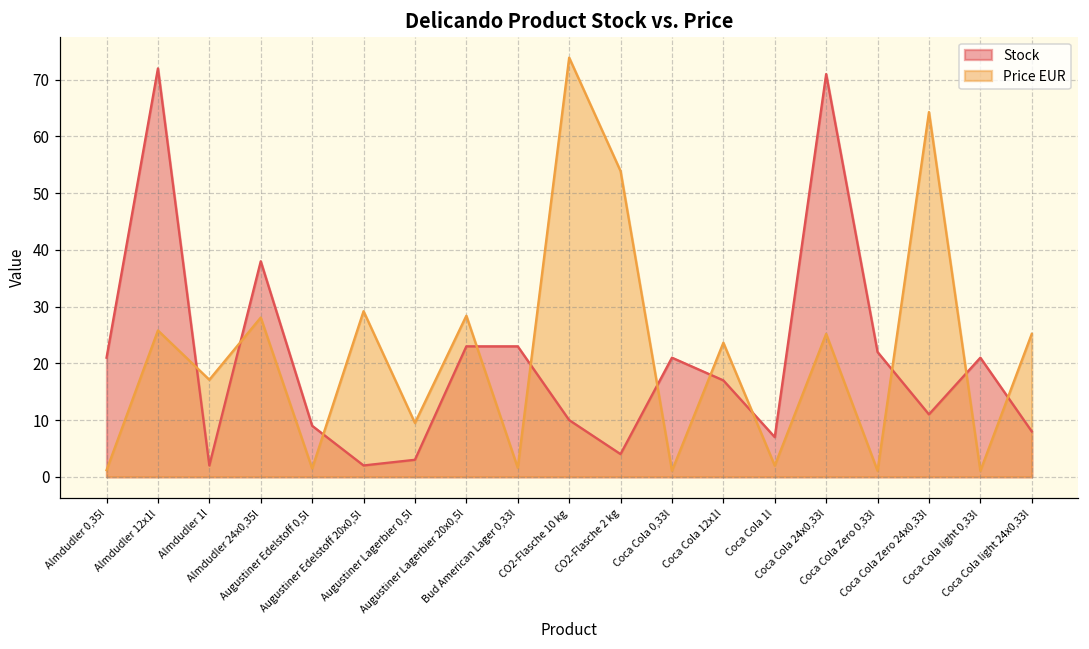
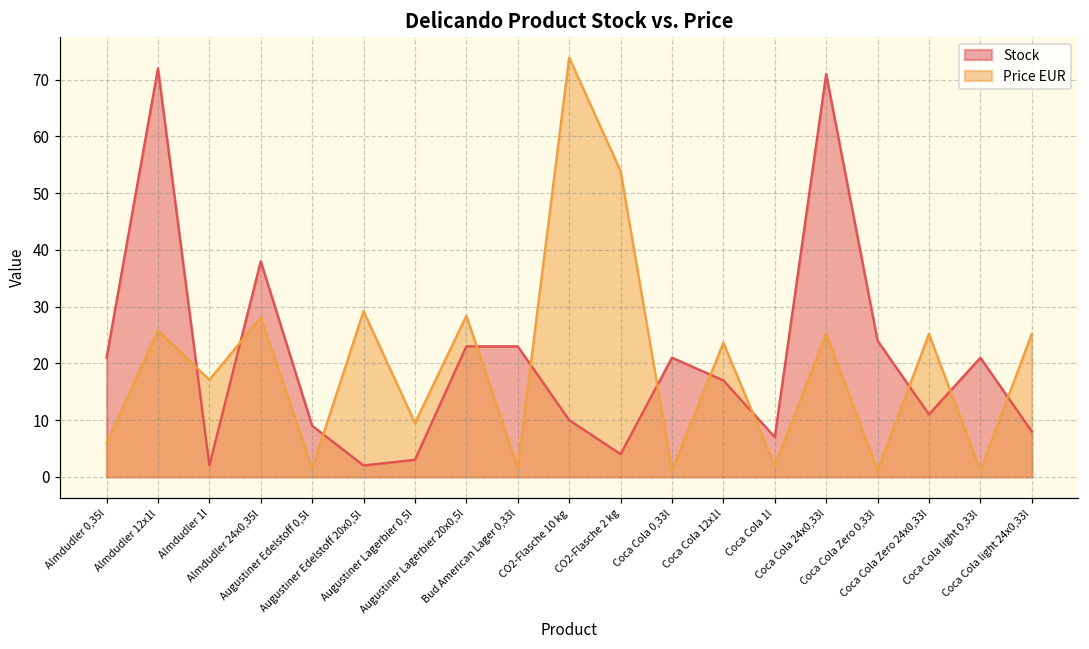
  {
    "Stock": {
      "Almdudler 0,35l": 21,
      "Almdudler 12x1l": 72,
      "Almdudler 1l": 2,
      "Almdudler 24x0,35l": 38,
      "Augustiner Edelstoff 0,5l": 9,
      "Augustiner Edelstoff 20x0,5l": 2,
      "Augustiner Lagerbier 0,5l": 3,
      "Augustiner Lagerbier 20x0,5l": 23,
      "Bud American Lager 0,33l": 23,
      "CO2-Flasche 10 kg": 10,
      "CO2-Flasche 2 kg": 4,
      "Coca Cola 0,33l": 21,
      "Coca Cola 12x1l": 17,
      "Coca Cola 1l": 7,
      "Coca Cola 24x0,33l": 71,
-     "Coca Cola Zero 0,33l": 22,
+     "Coca Cola Zero 0,33l": 24,
      "Coca Cola Zero 24x0,33l": 11,
      "Coca Cola light 0,33l": 21,
      "Coca Cola light 24x0,33l": 8
    },
    "Price EUR": {
-     "Almdudler 0,35l": 1,
+     "Almdudler 0,35l": 6,
      "Almdudler 12x1l": 26,
      "Almdudler 1l": 17,
      "Almdudler 24x0,35l": 28,
      "Augustiner Edelstoff 0,5l": 1,
      "Augustiner Edelstoff 20x0,5l": 29,
      "Augustiner Lagerbier 0,5l": 9,
      "Augustiner Lagerbier 20x0,5l": 28,
      "Bud American Lager 0,33l": 2,
      "CO2-Flasche 10 kg": 74,
      "CO2-Flasche 2 kg": 54,
      "Coca Cola 0,33l": 1,
      "Coca Cola 12x1l": 24,
      "Coca Cola 1l": 2,
      "Coca Cola 24x0,33l": 25,
      "Coca Cola Zero 0,33l": 1,
-     "Coca Cola Zero 24x0,33l": 64,
+     "Coca Cola Zero 24x0,33l": 25,
      "Coca Cola light 0,33l": 1,
      "Coca Cola light 24x0,33l": 25
    }
  }
